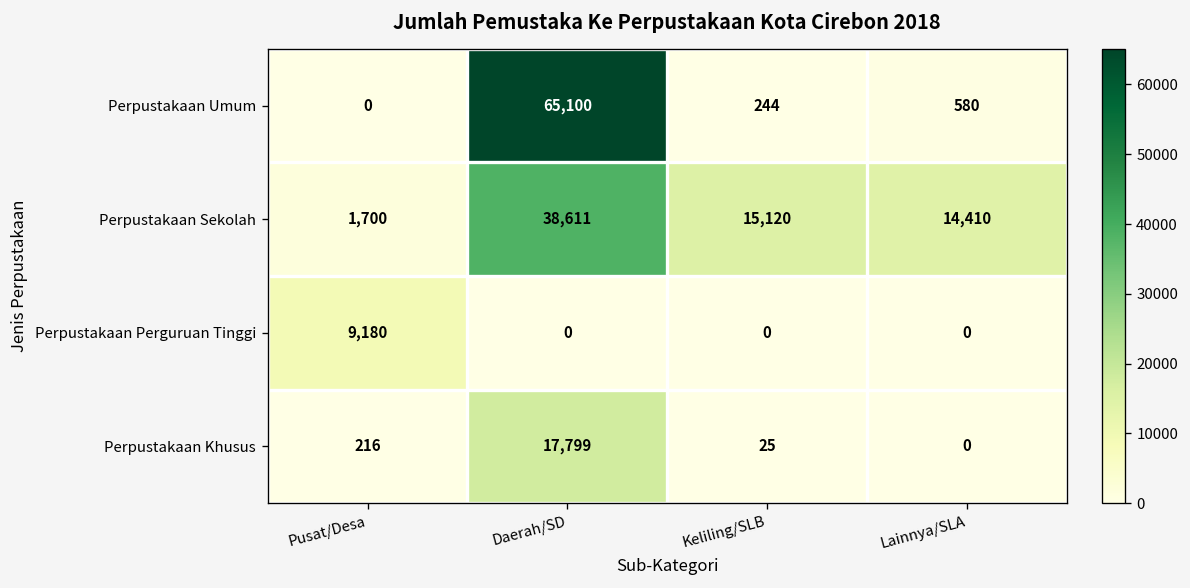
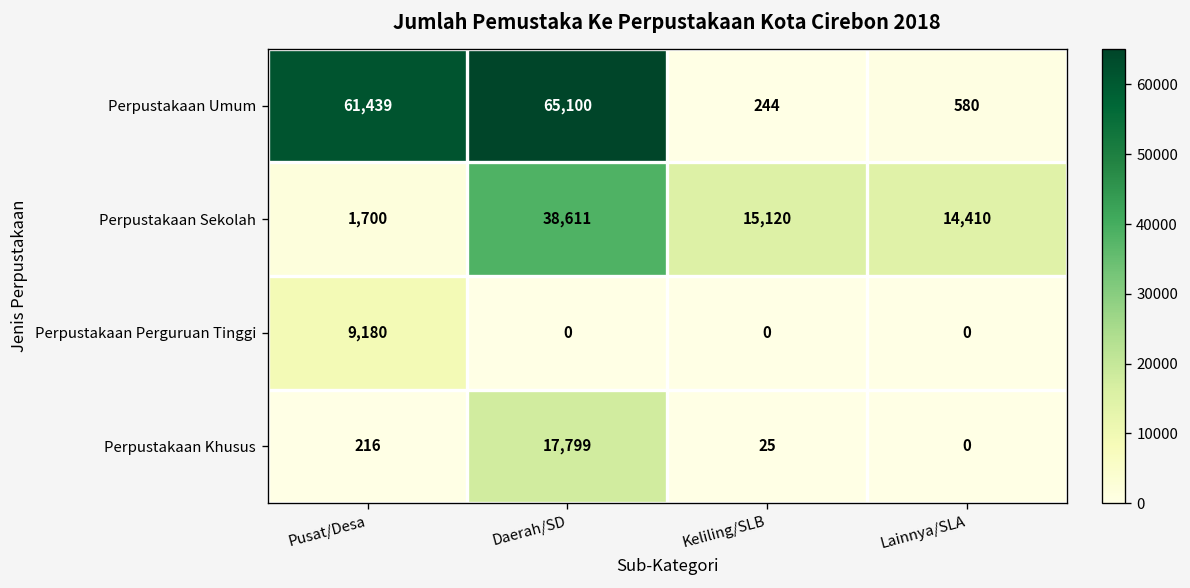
  {
    "Perpustakaan Umum": {
-     "Pusat/Desa": "0",
+     "Pusat/Desa": "61,439",
      "Daerah/SD": "65,100",
      "Keliling/SLB": "244",
      "Lainnya/SLA": "580"
    },
    "Perpustakaan Sekolah": {
      "Pusat/Desa": "1,700",
      "Daerah/SD": "38,611",
      "Keliling/SLB": "15,120",
      "Lainnya/SLA": "14,410"
    },
    "Perpustakaan Perguruan Tinggi": {
      "Pusat/Desa": "9,180",
      "Daerah/SD": "0",
      "Keliling/SLB": "0",
      "Lainnya/SLA": "0"
    },
    "Perpustakaan Khusus": {
      "Pusat/Desa": "216",
      "Daerah/SD": "17,799",
      "Keliling/SLB": "25",
      "Lainnya/SLA": "0"
    }
  }
